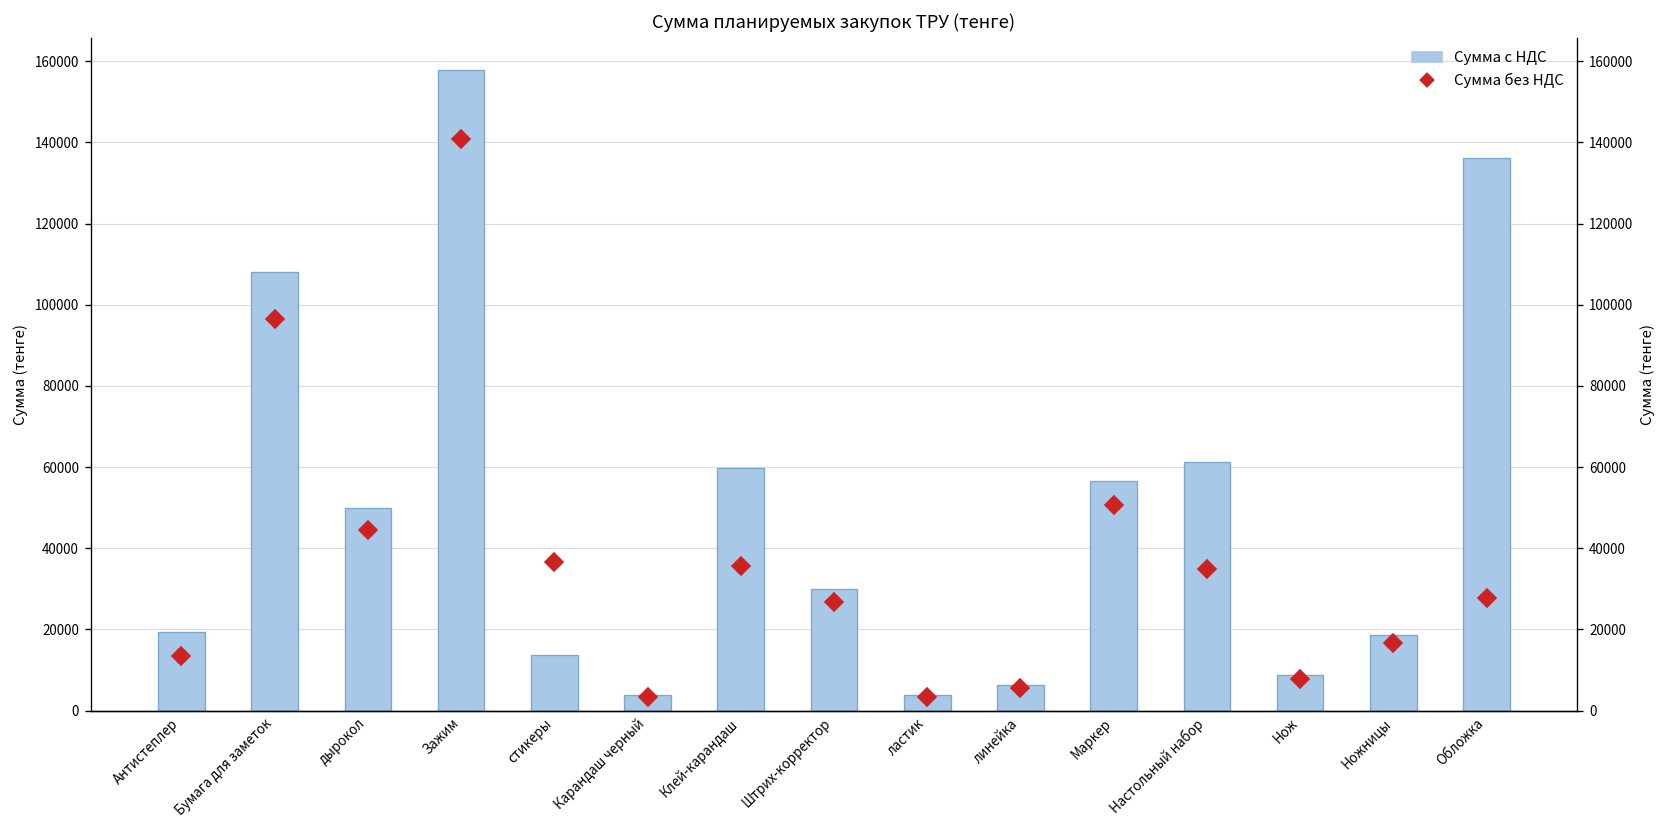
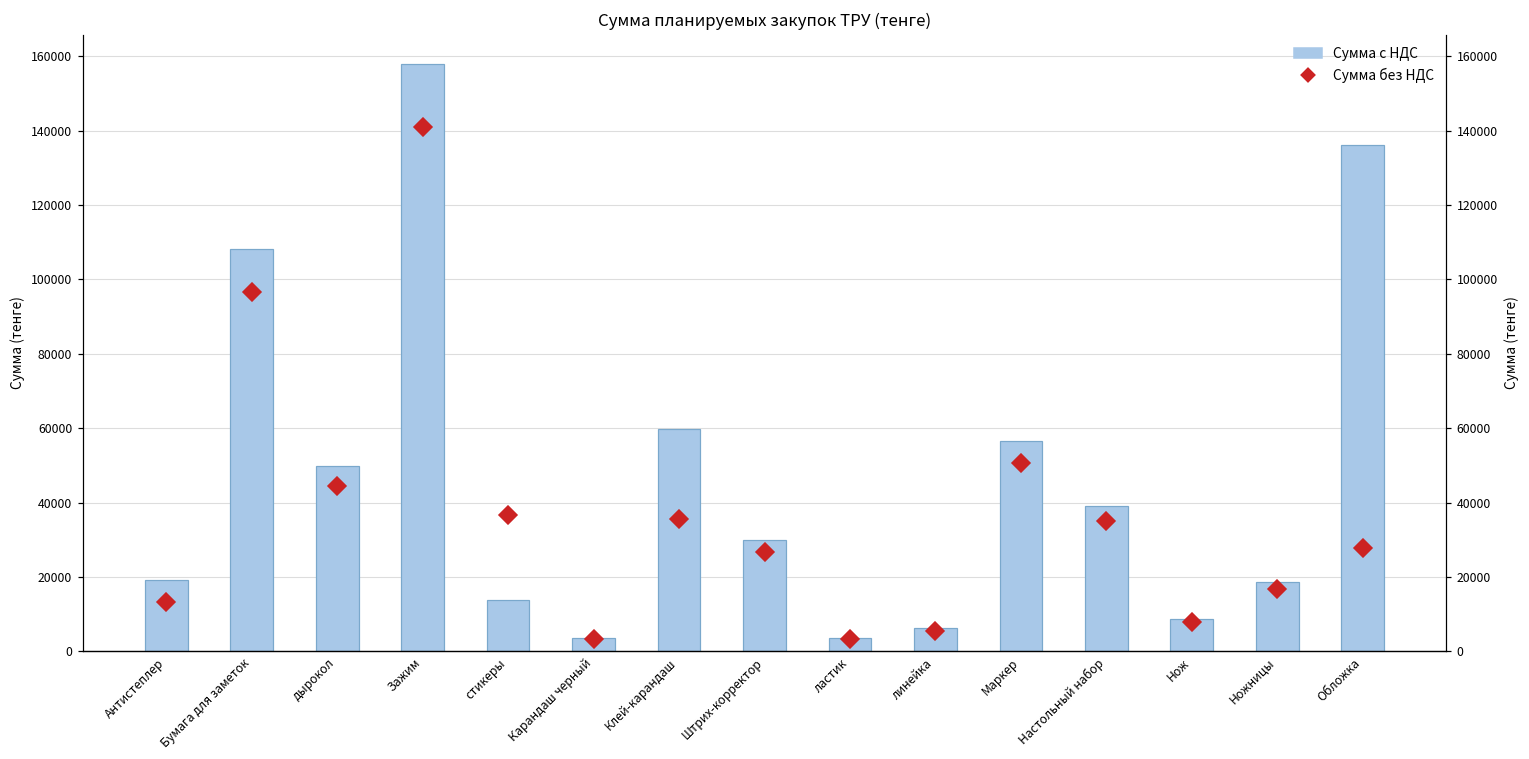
  {
    "Сумма с НДС": {
      "Антистеплер": 19000,
      "Бумага для заметок": 108000,
      "дырокол": 50000,
      "Зажим": 158000,
      "стикеры": 14000,
      "Карандаш черный": 4000,
      "Клей-карандаш": 60000,
      "Штрих-корректор": 30000,
      "ластик": 4000,
      "линейка": 6000,
      "Маркер": 57000,
-     "Настольный набор": 61000,
+     "Настольный набор": 39000,
      "Нож": 9000,
      "Ножницы": 19000,
      "Обложка": 136000
    }
  }
